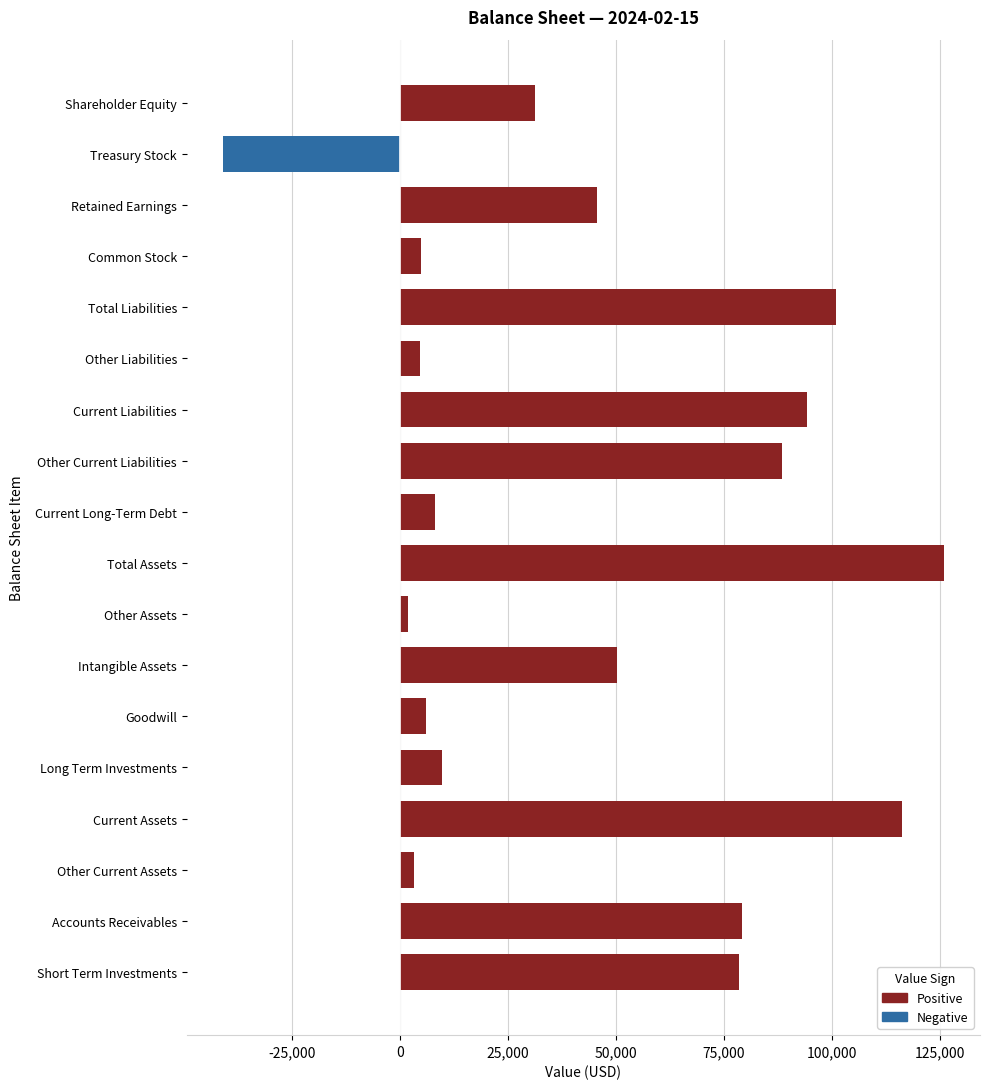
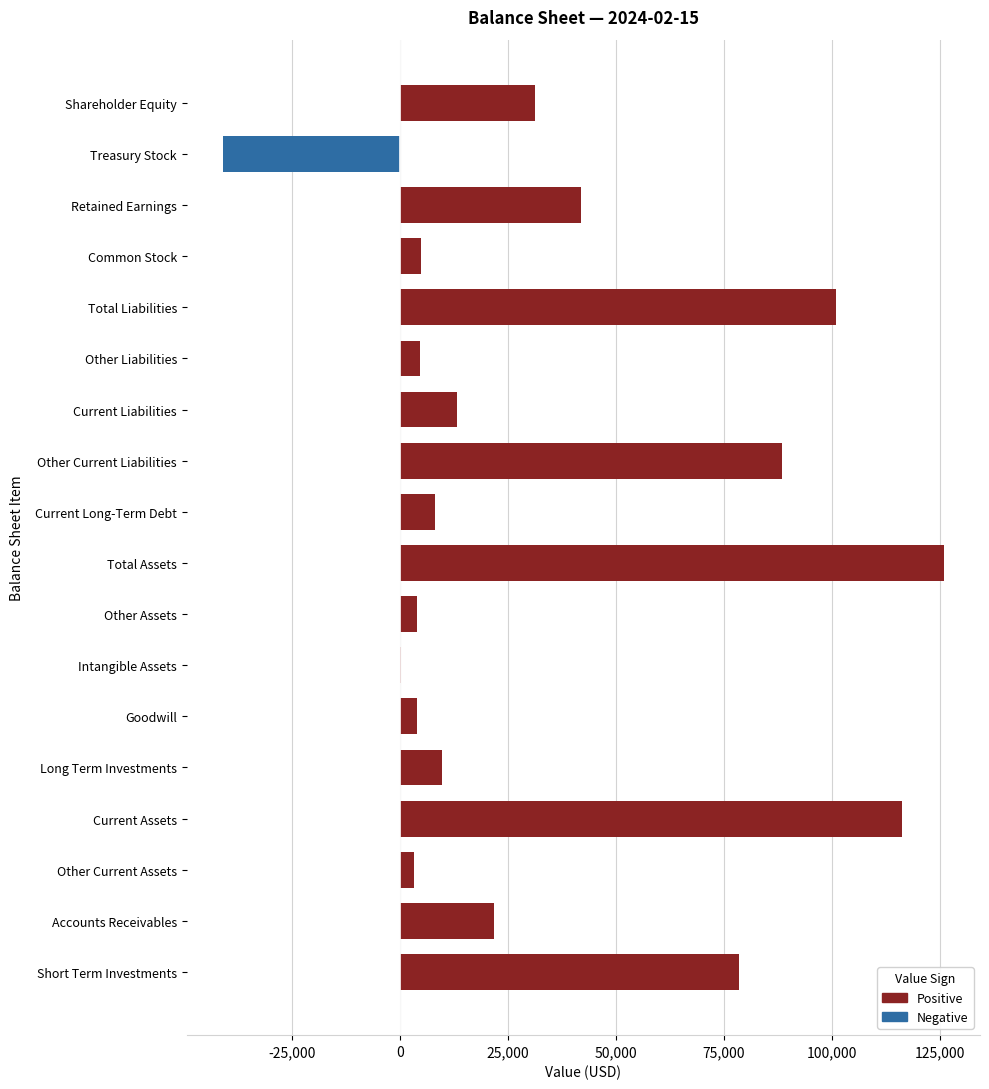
  {
    "Shareholder Equity": "31,000",
    "Treasury Stock": "-41,000",
-   "Retained Earnings": "46,000",
+   "Retained Earnings": "42,000",
    "Common Stock": "5,000",
    "Total Liabilities": "101,000",
    "Other Liabilities": "5,000",
-   "Current Liabilities": "94,000",
+   "Current Liabilities": "13,000",
    "Other Current Liabilities": "89,000",
    "Current Long-Term Debt": "8,000",
    "Total Assets": "126,000",
-   "Other Assets": "2,000",
-   "Intangible Assets": "50,000",
-   "Goodwill": "6,000",
+   "Other Assets": "4,000",
+   "Intangible Assets": "0",
+   "Goodwill": "4,000",
    "Long Term Investments": "10,000",
    "Current Assets": "116,000",
    "Other Current Assets": "3,000",
-   "Accounts Receivables": "79,000",
+   "Accounts Receivables": "22,000",
    "Short Term Investments": "79,000"
  }
